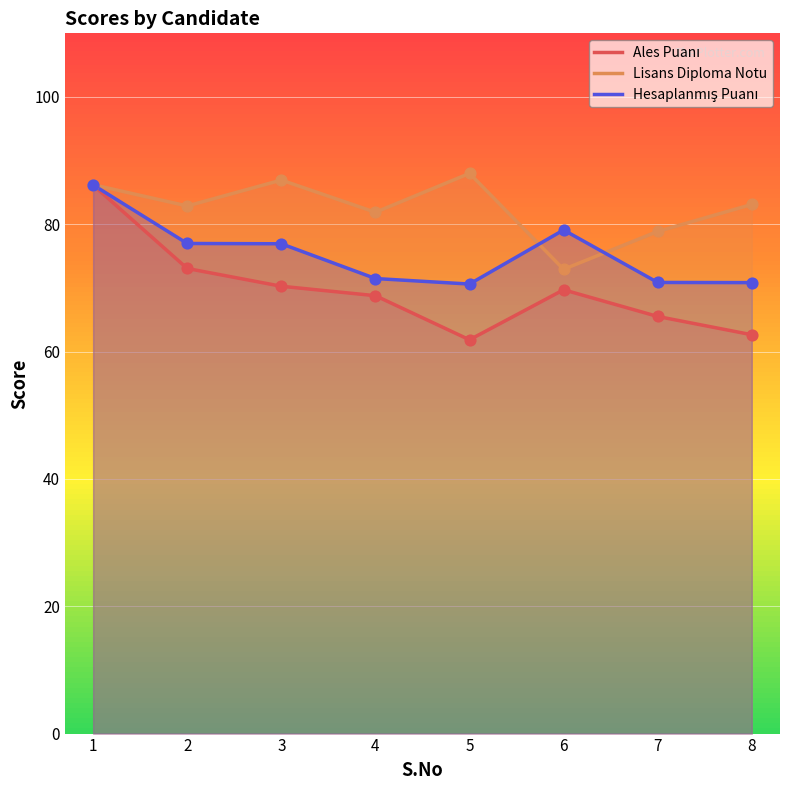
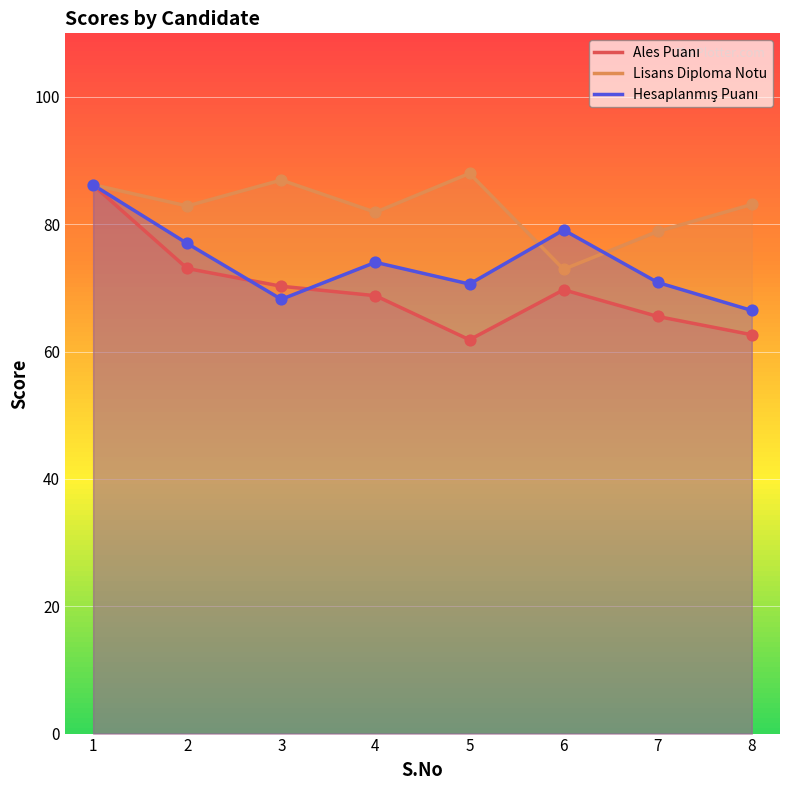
  {
    "Hesaplanmış Puanı": {
      "2": 77,
-     "3": 77,
-     "4": 71,
+     "3": 68,
+     "4": 74,
      "5": 71,
      "6": 79,
      "7": 71,
-     "8": 71
+     "8": 66
    }
  }
